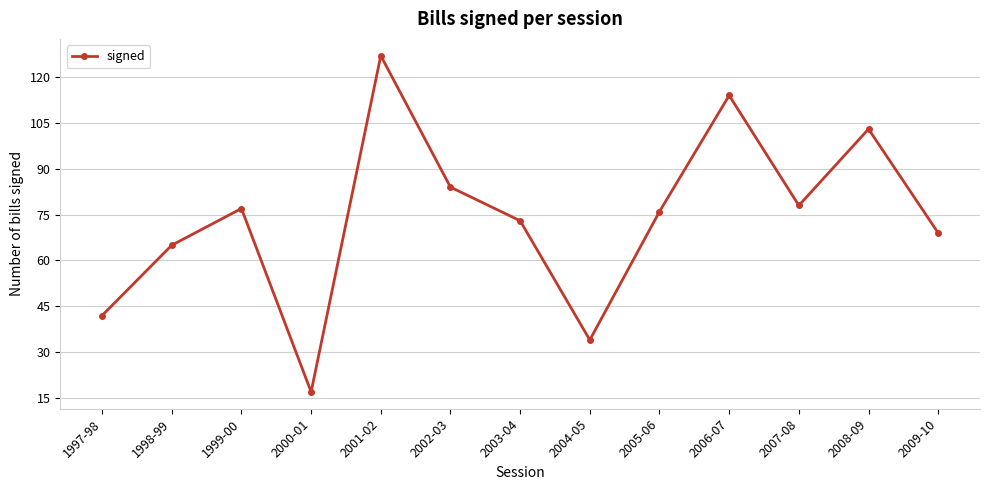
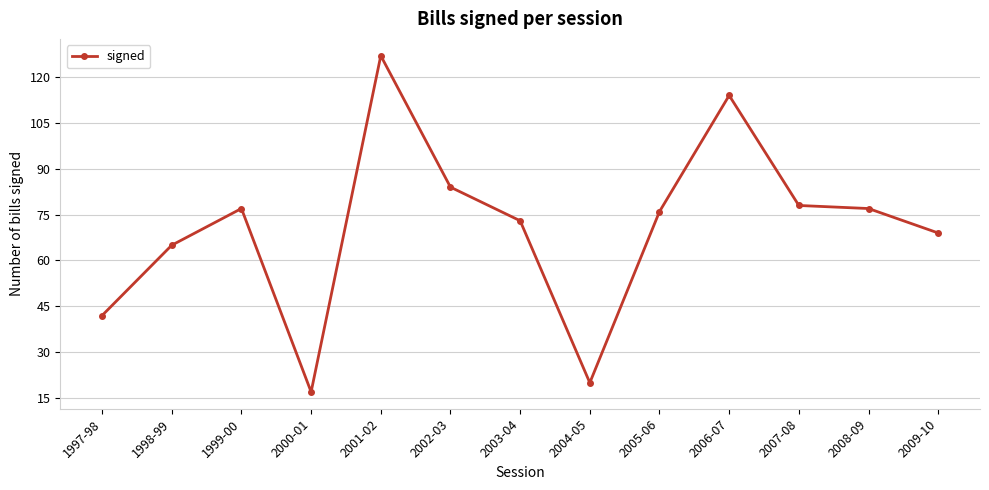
  {
    "1997-98": 42,
    "1998-99": 65,
    "1999-00": 77,
    "2000-01": 17,
    "2001-02": 127,
    "2002-03": 84,
    "2003-04": 73,
-   "2004-05": 34,
+   "2004-05": 20,
    "2005-06": 76,
    "2006-07": 114,
    "2007-08": 78,
-   "2008-09": 103,
+   "2008-09": 77,
    "2009-10": 69
  }
